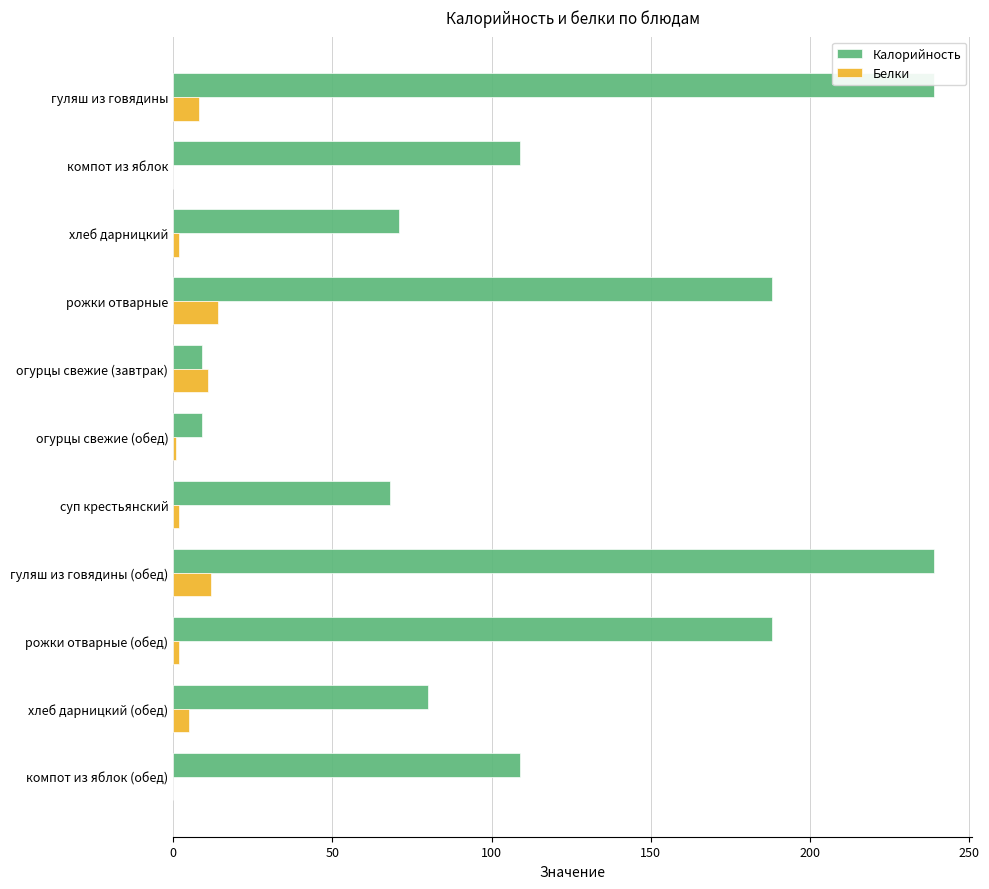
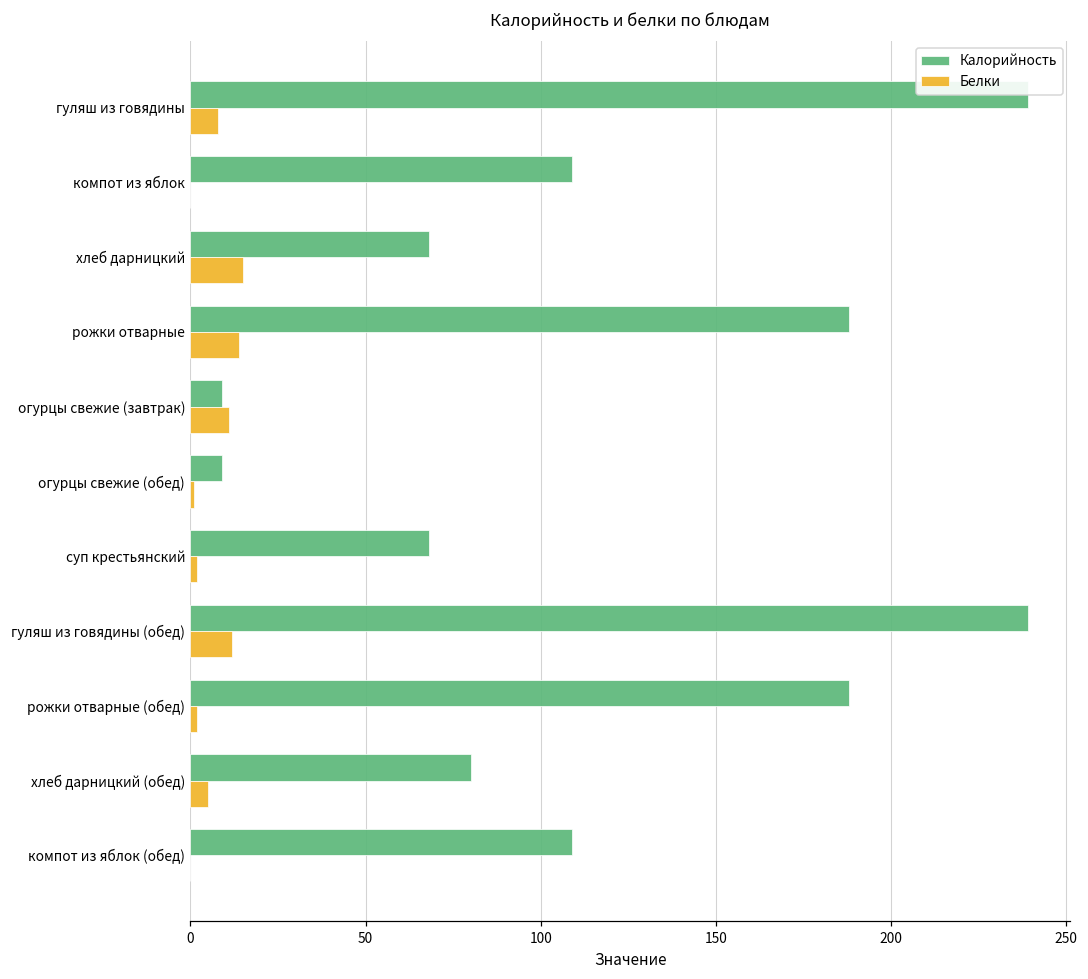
  {
    "Калорийность": {
      "компот из яблок": 109,
-     "хлеб дарницкий": 71,
+     "хлеб дарницкий": 68,
      "рожки отварные": 188,
      "огурцы свежие (завтрак)": 9,
      "огурцы свежие (обед)": 9,
      "суп крестьянский": 68,
      "гуляш из говядины (обед)": 239,
      "рожки отварные (обед)": 188,
      "хлеб дарницкий (обед)": 80,
      "компот из яблок (обед)": 109
    },
    "Белки": {
      "гуляш из говядины": 8,
      "компот из яблок": 0,
-     "хлеб дарницкий": 2,
+     "хлеб дарницкий": 15,
      "рожки отварные": 14,
      "огурцы свежие (завтрак)": 11,
      "огурцы свежие (обед)": 1,
      "суп крестьянский": 2,
      "гуляш из говядины (обед)": 12,
      "рожки отварные (обед)": 2,
      "хлеб дарницкий (обед)": 5,
      "компот из яблок (обед)": 0
    }
  }
